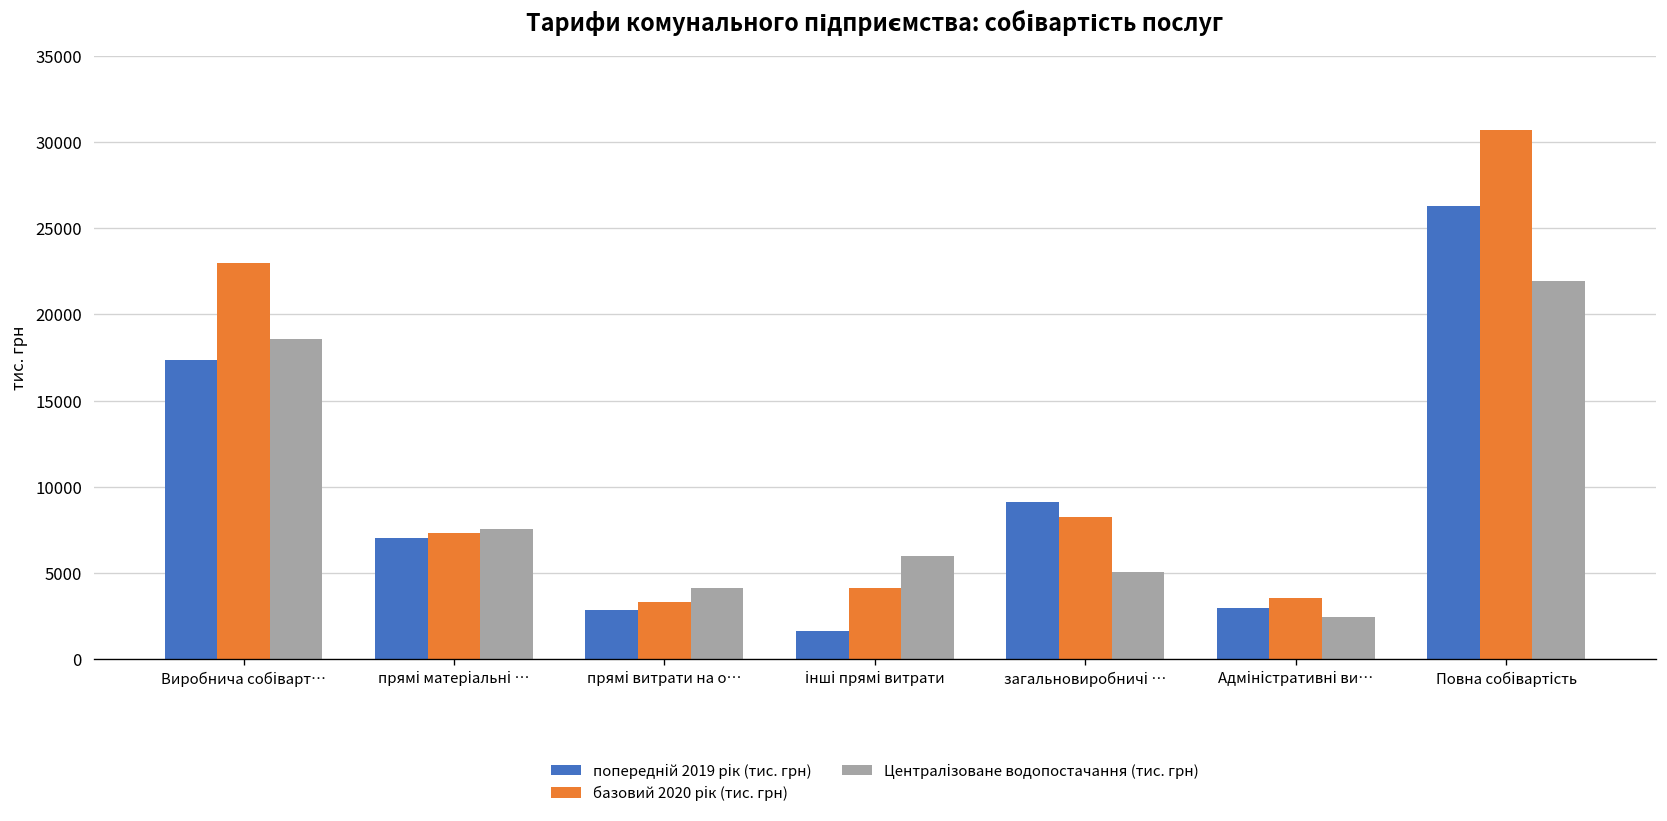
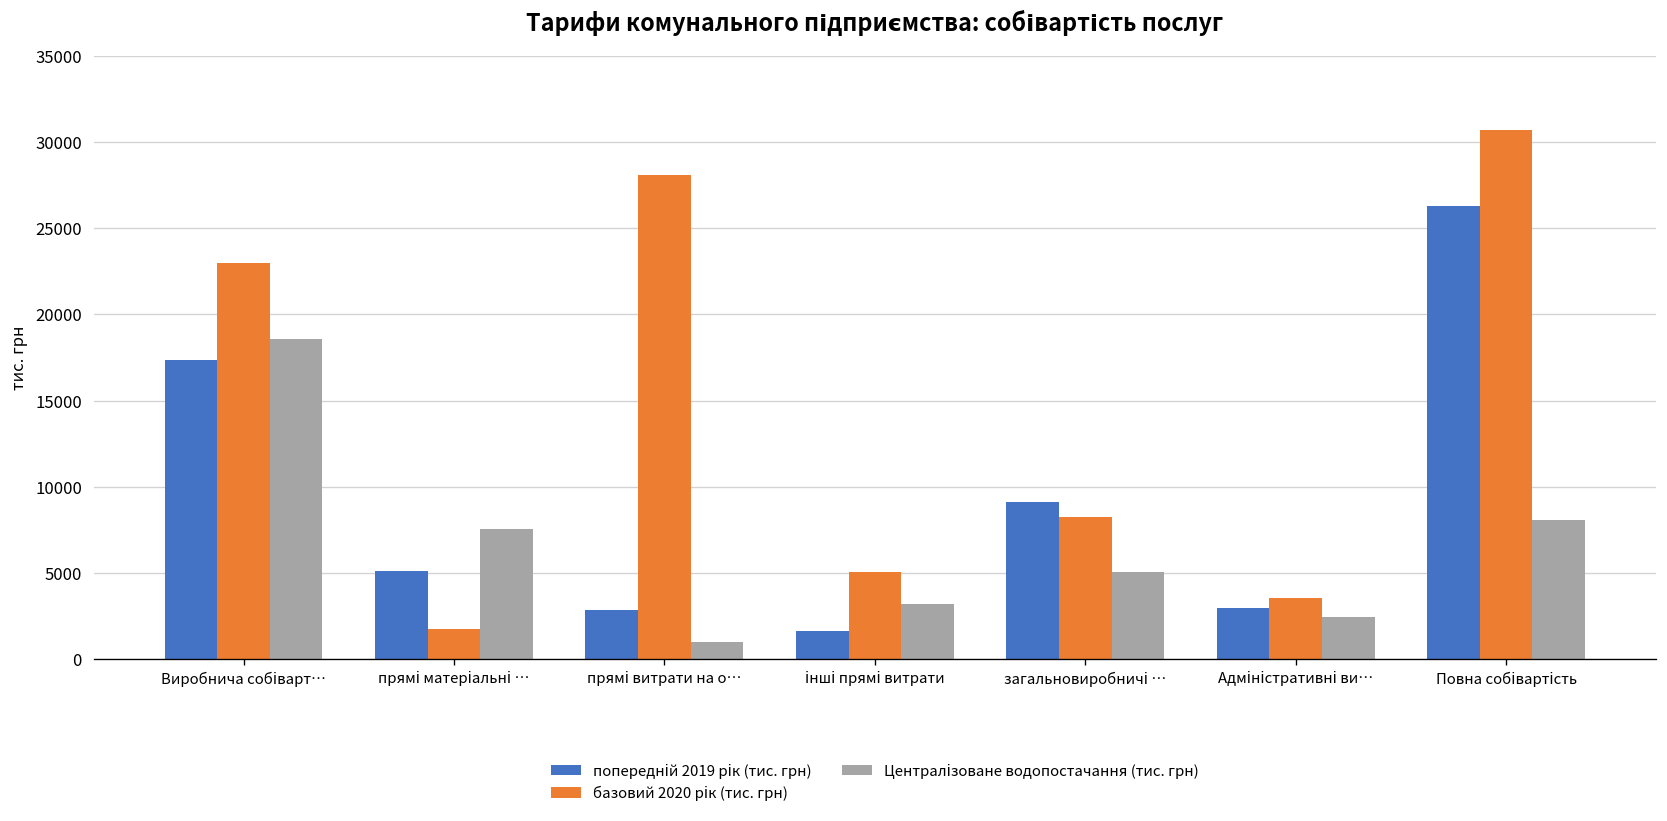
  {
    "попередній 2019 рік (тис. грн)": {
      "Виробнича собіварт…": 17300,
-     "прямі матеріальні …": 7000,
+     "прямі матеріальні …": 5100,
      "прямі витрати на о…": 2800,
      "інші прямі витрати": 1600,
      "загальновиробничі …": 9100,
      "Адміністративні ви…": 3000,
      "Повна собівартість": 26300
    },
    "базовий 2020 рік (тис. грн)": {
      "Виробнича собіварт…": 23000,
-     "прямі матеріальні …": 7300,
-     "прямі витрати на о…": 3300,
-     "інші прямі витрати": 4100,
+     "прямі матеріальні …": 1700,
+     "прямі витрати на о…": 28100,
+     "інші прямі витрати": 5000,
      "загальновиробничі …": 8300,
      "Адміністративні ви…": 3500,
      "Повна собівартість": 30700
    },
    "Централізоване водопостачання (тис. грн)": {
      "Виробнича собіварт…": 18600,
      "прямі матеріальні …": 7500,
-     "прямі витрати на о…": 4100,
-     "інші прямі витрати": 6000,
+     "прямі витрати на о…": 1000,
+     "інші прямі витрати": 3200,
      "загальновиробничі …": 5100,
      "Адміністративні ви…": 2400,
-     "Повна собівартість": 21900
+     "Повна собівартість": 8100
    }
  }
